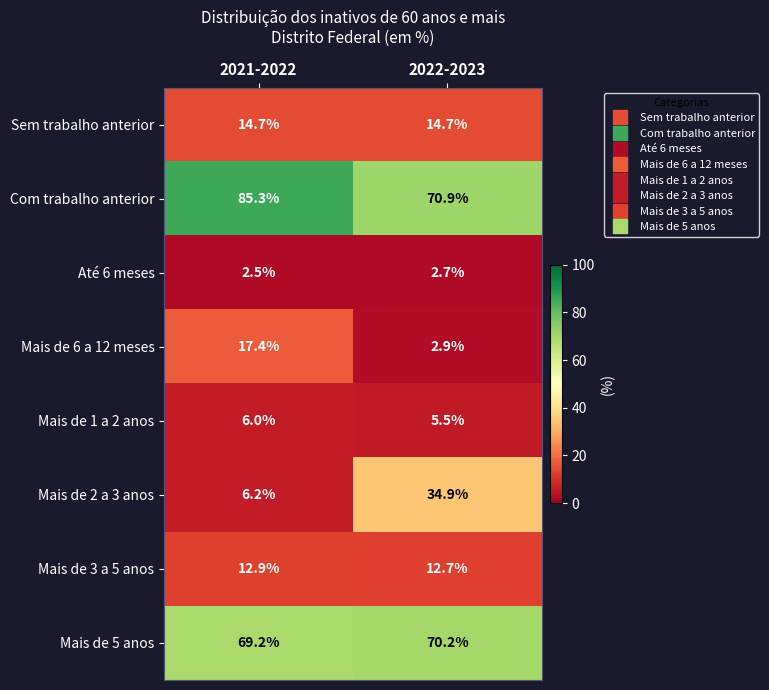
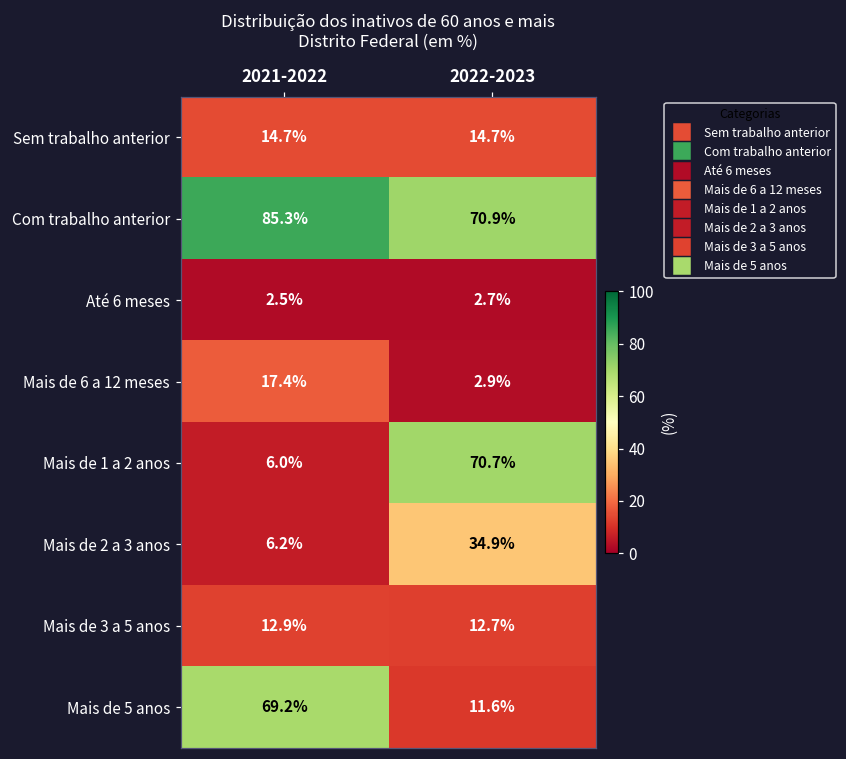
  {
    "Sem trabalho anterior": {
      "2021-2022": "14.7%",
      "2022-2023": "14.7%"
    },
    "Com trabalho anterior": {
      "2021-2022": "85.3%",
      "2022-2023": "70.9%"
    },
    "Até 6 meses": {
      "2021-2022": "2.5%",
      "2022-2023": "2.7%"
    },
    "Mais de 6 a 12 meses": {
      "2021-2022": "17.4%",
      "2022-2023": "2.9%"
    },
    "Mais de 1 a 2 anos": {
      "2021-2022": "6.0%",
-     "2022-2023": "5.5%"
+     "2022-2023": "70.7%"
    },
    "Mais de 2 a 3 anos": {
      "2021-2022": "6.2%",
      "2022-2023": "34.9%"
    },
    "Mais de 3 a 5 anos": {
      "2021-2022": "12.9%",
      "2022-2023": "12.7%"
    },
    "Mais de 5 anos": {
      "2021-2022": "69.2%",
-     "2022-2023": "70.2%"
+     "2022-2023": "11.6%"
    }
  }
